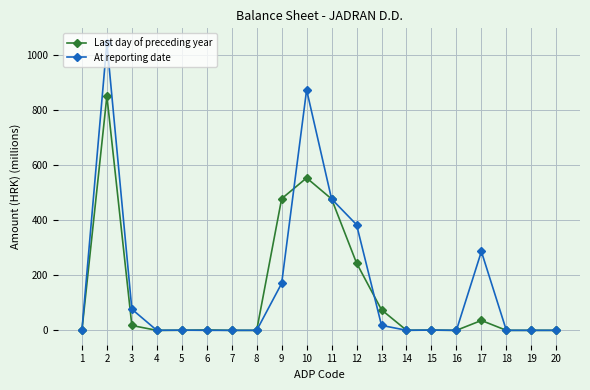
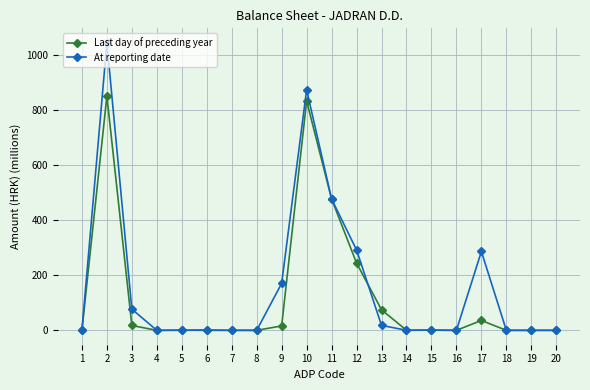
  {
    "Last day of preceding year": {
      "2": 850,
      "3": 20,
-     "9": 480,
-     "10": 550,
+     "9": 20,
+     "10": 830,
      "12": 240,
      "13": 70,
      "17": 40
    },
    "At reporting date": {
      "3": 80,
      "9": 170,
      "10": 870,
-     "12": 380,
+     "12": 290,
      "13": 20,
      "17": 290
    }
  }
